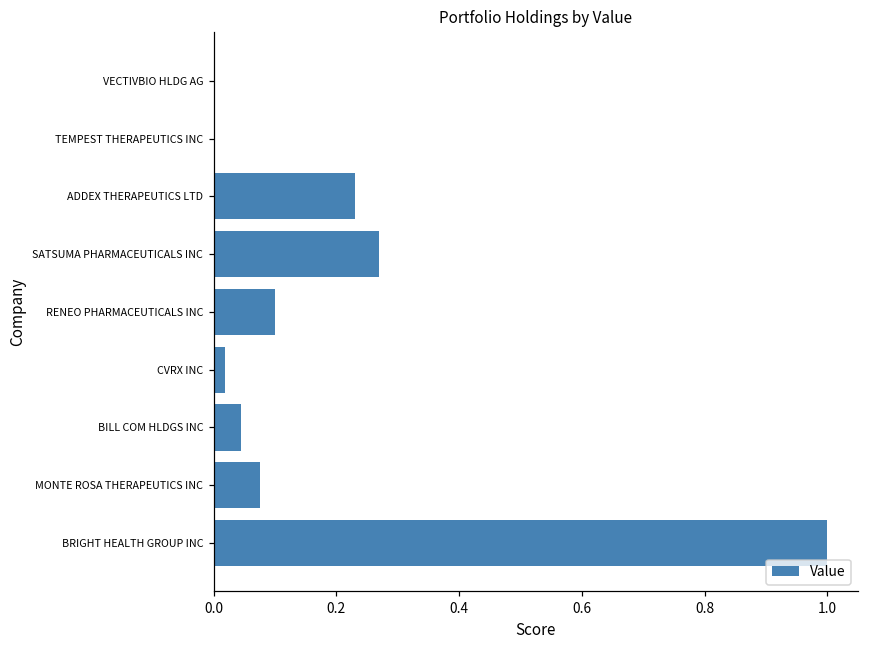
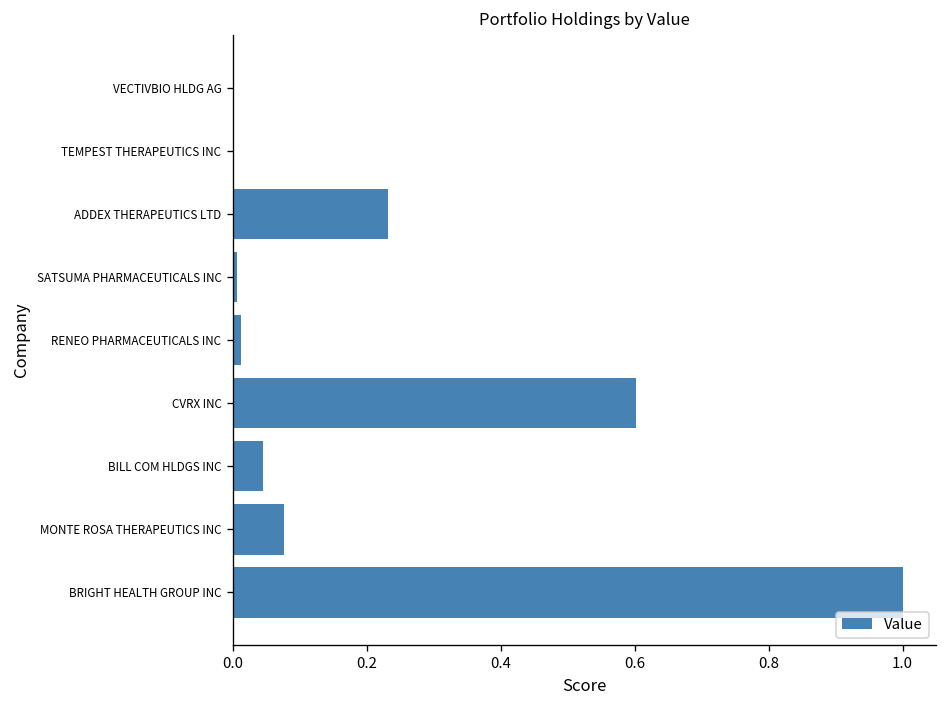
  {
    "ADDEX THERAPEUTICS LTD": 0.23,
-   "SATSUMA PHARMACEUTICALS INC": 0.27,
-   "RENEO PHARMACEUTICALS INC": 0.10,
-   "CVRX INC": 0.02,
+   "SATSUMA PHARMACEUTICALS INC": 0.01,
+   "RENEO PHARMACEUTICALS INC": 0.01,
+   "CVRX INC": 0.60,
    "BILL COM HLDGS INC": 0.04,
    "MONTE ROSA THERAPEUTICS INC": 0.08,
    "BRIGHT HEALTH GROUP INC": 1.00
  }
